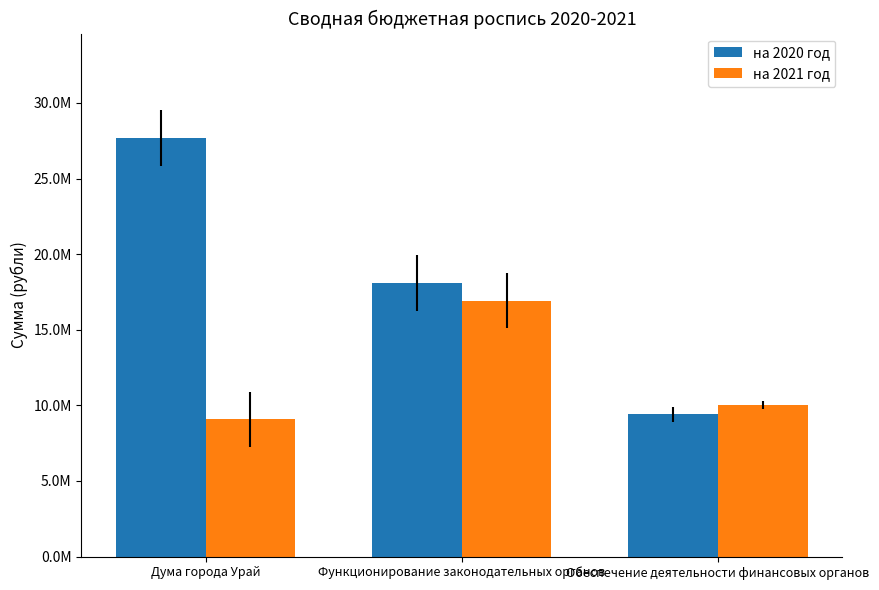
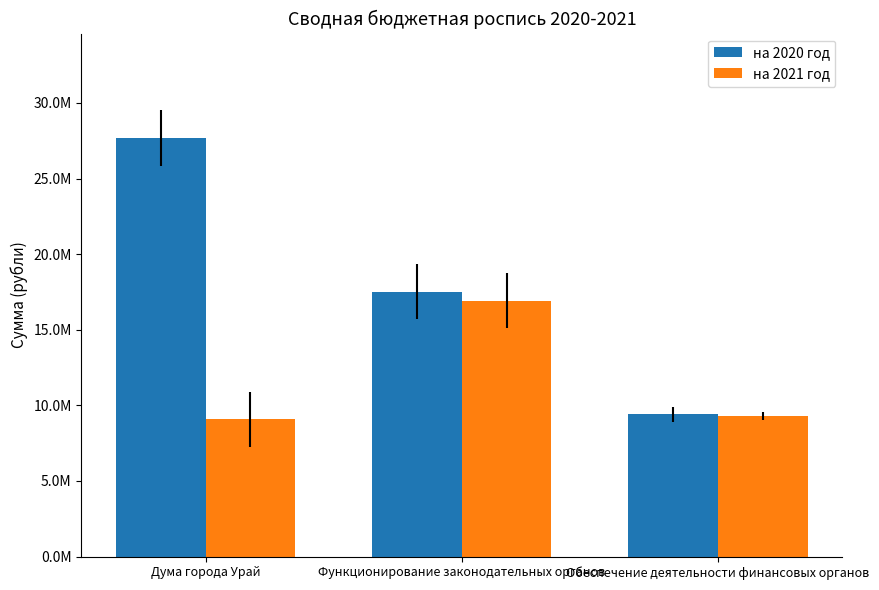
  {
    "на 2020 год": {
      "Дума города Урай": 27700000,
-     "Функционирование законодательных органов": 18100000,
+     "Функционирование законодательных органов": 17500000,
      "Обеспечение деятельности финансовых органов": 9400000
    },
    "на 2021 год": {
      "Дума города Урай": 9100000,
      "Функционирование законодательных органов": 16900000,
-     "Обеспечение деятельности финансовых органов": 10000000
+     "Обеспечение деятельности финансовых органов": 9300000
    }
  }
